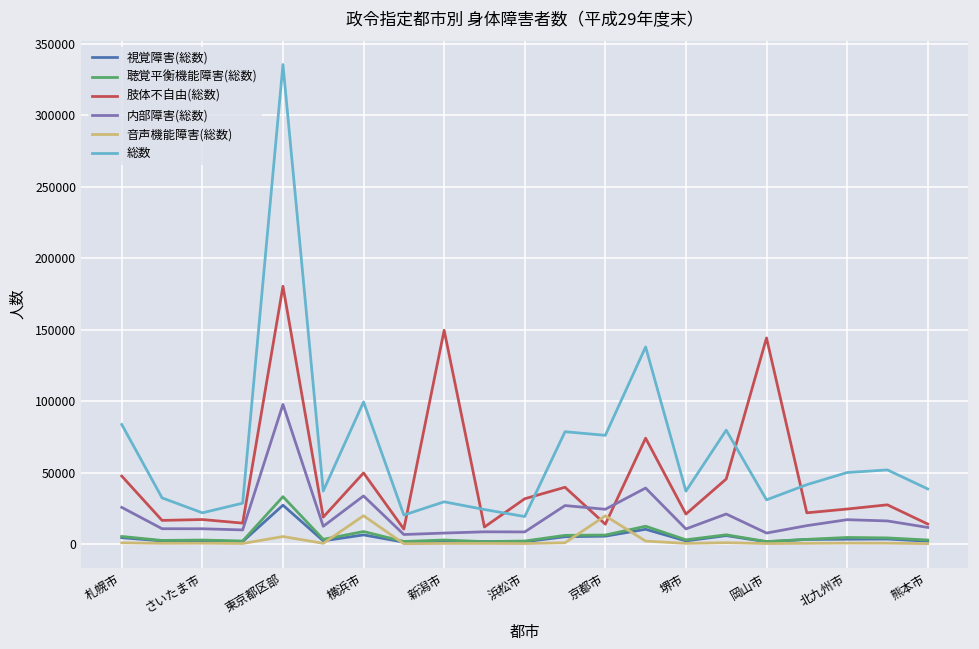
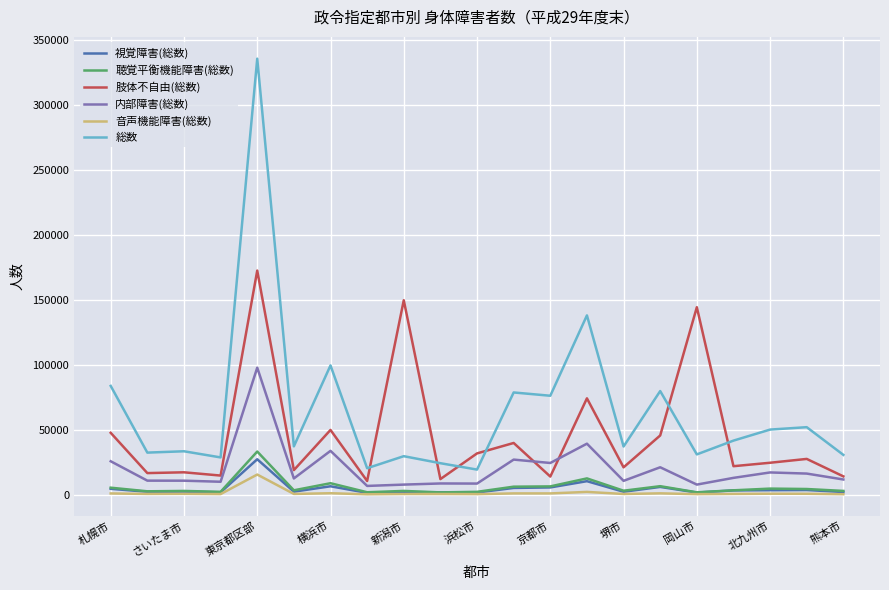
  {
    "聴覚平衡機能障害(総数)": {
      "東京都区部": 33000,
      "横浜市": 9000
    },
    "肢体不自由(総数)": {
      "札幌市": 47000,
      "さいたま市": 17000,
-     "東京都区部": 180000,
+     "東京都区部": 172000,
      "横浜市": 50000,
      "新潟市": 150000,
      "浜松市": 32000,
      "京都市": 14000,
      "堺市": 21000,
      "岡山市": 144000,
      "北九州市": 24000,
      "熊本市": 14000
    },
    "音声機能障害(総数)": {
      "札幌市": 1000,
-     "東京都区部": 5000,
-     "横浜市": 20000,
-     "京都市": 20000,
+     "東京都区部": 15000,
+     "横浜市": 1000,
+     "京都市": 1000,
      "北九州市": 1000
    },
    "総数": {
      "札幌市": 84000,
-     "さいたま市": 22000,
+     "さいたま市": 33000,
      "東京都区部": 335000,
      "横浜市": 99000,
      "新潟市": 30000,
      "浜松市": 19000,
      "京都市": 76000,
      "堺市": 37000,
      "岡山市": 31000,
      "北九州市": 50000,
-     "熊本市": 39000
+     "熊本市": 31000
    }
  }
